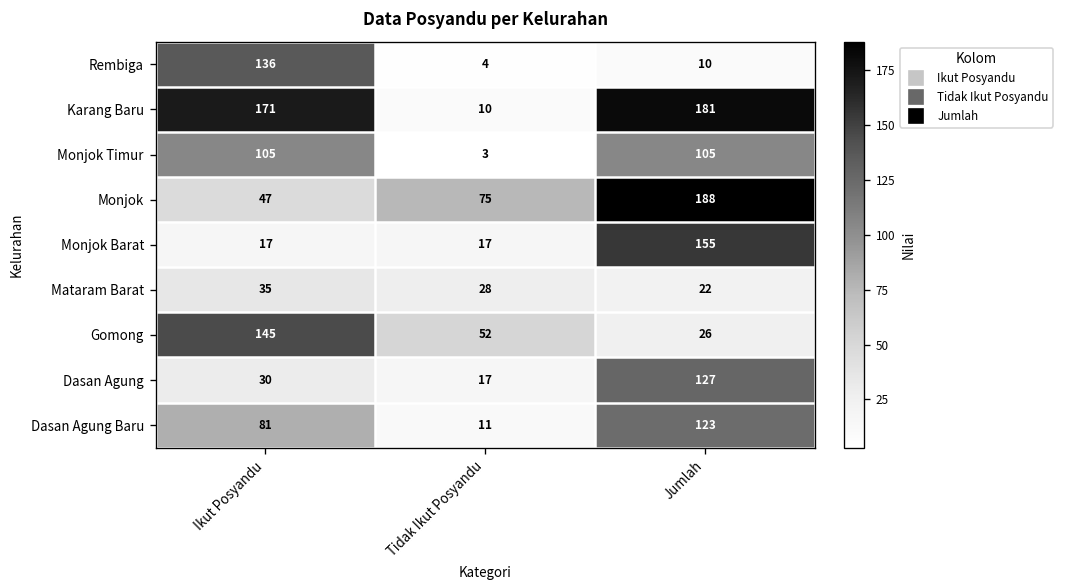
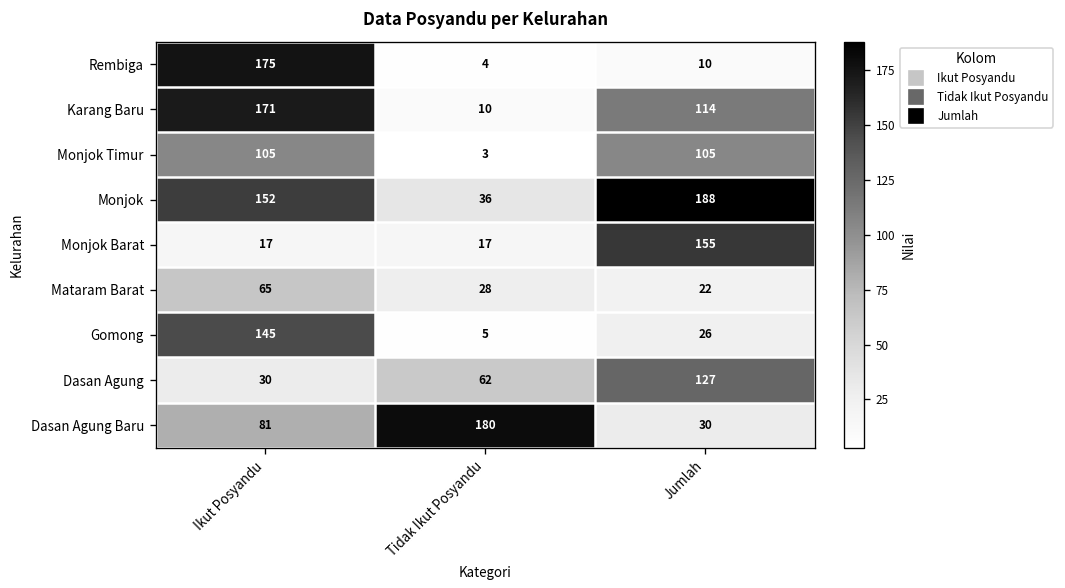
  {
    "Rembiga": {
-     "Ikut Posyandu": 136,
+     "Ikut Posyandu": 175,
      "Tidak Ikut Posyandu": 4,
      "Jumlah": 10
    },
    "Karang Baru": {
      "Ikut Posyandu": 171,
      "Tidak Ikut Posyandu": 10,
-     "Jumlah": 181
+     "Jumlah": 114
    },
    "Monjok Timur": {
      "Ikut Posyandu": 105,
      "Tidak Ikut Posyandu": 3,
      "Jumlah": 105
    },
    "Monjok": {
-     "Ikut Posyandu": 47,
-     "Tidak Ikut Posyandu": 75,
+     "Ikut Posyandu": 152,
+     "Tidak Ikut Posyandu": 36,
      "Jumlah": 188
    },
    "Monjok Barat": {
      "Ikut Posyandu": 17,
      "Tidak Ikut Posyandu": 17,
      "Jumlah": 155
    },
    "Mataram Barat": {
-     "Ikut Posyandu": 35,
+     "Ikut Posyandu": 65,
      "Tidak Ikut Posyandu": 28,
      "Jumlah": 22
    },
    "Gomong": {
      "Ikut Posyandu": 145,
-     "Tidak Ikut Posyandu": 52,
+     "Tidak Ikut Posyandu": 5,
      "Jumlah": 26
    },
    "Dasan Agung": {
      "Ikut Posyandu": 30,
-     "Tidak Ikut Posyandu": 17,
+     "Tidak Ikut Posyandu": 62,
      "Jumlah": 127
    },
    "Dasan Agung Baru": {
      "Ikut Posyandu": 81,
-     "Tidak Ikut Posyandu": 11,
-     "Jumlah": 123
+     "Tidak Ikut Posyandu": 180,
+     "Jumlah": 30
    }
  }
